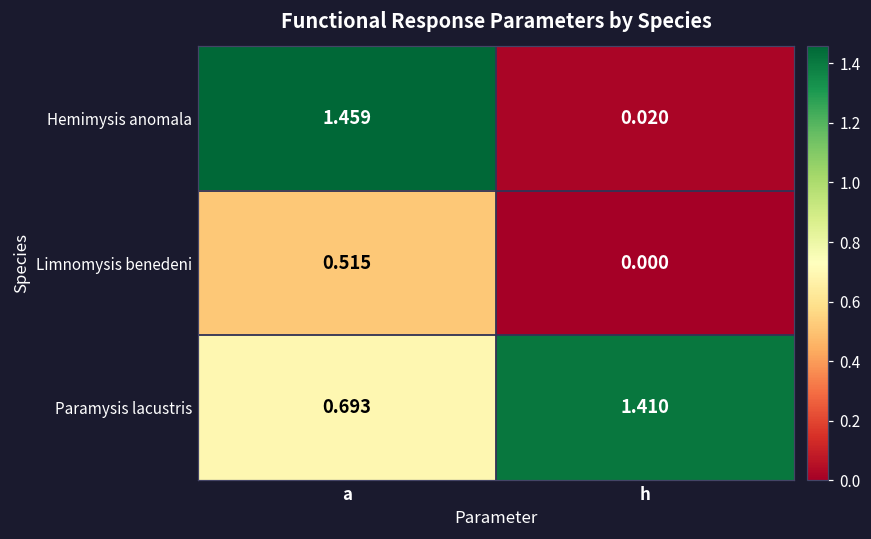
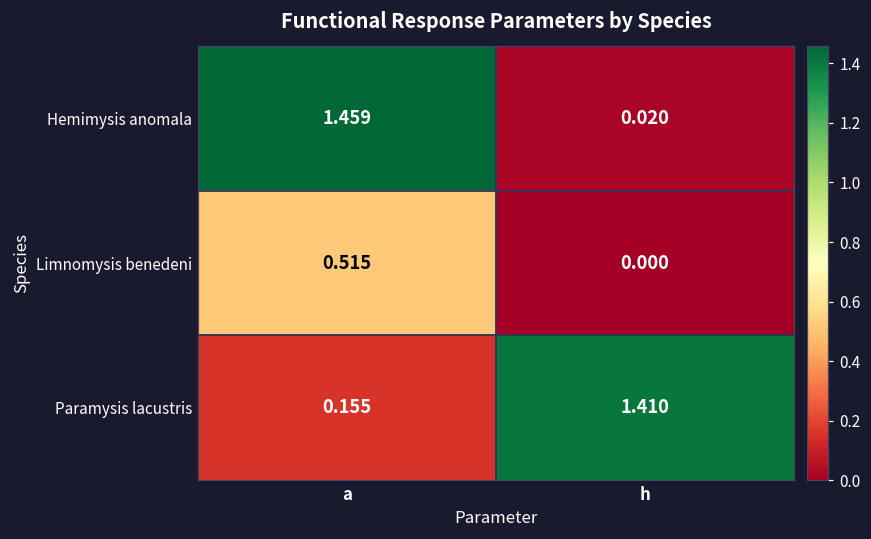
  {
    "Hemimysis anomala": {
      "a": 1.459,
      "h": 0.020
    },
    "Limnomysis benedeni": {
      "a": 0.515,
      "h": 0.000
    },
    "Paramysis lacustris": {
-     "a": 0.693,
+     "a": 0.155,
      "h": 1.410
    }
  }
